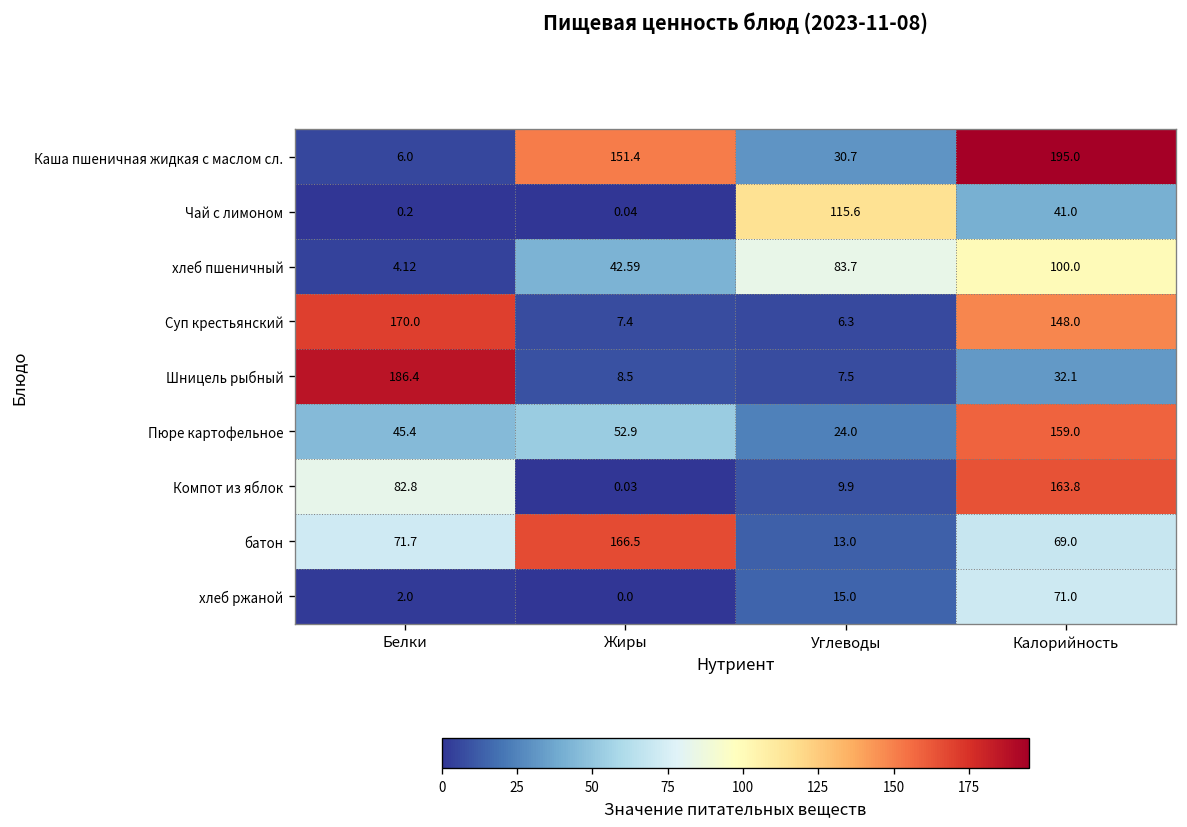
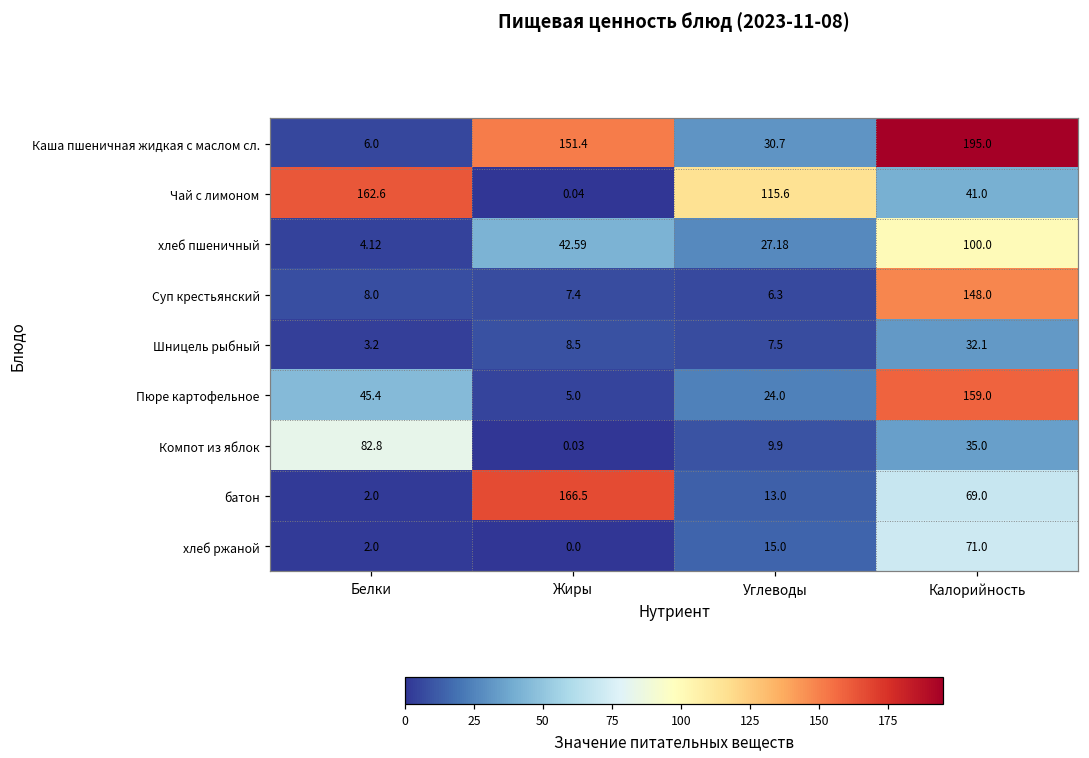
  {
    "Каша пшеничная жидкая с маслом сл.": {
      "Белки": 6.0,
      "Жиры": 151.4,
      "Углеводы": 30.7,
      "Калорийность": 195.0
    },
    "Чай с лимоном": {
-     "Белки": 0.2,
+     "Белки": 162.6,
      "Жиры": 0.04,
      "Углеводы": 115.6,
      "Калорийность": 41.0
    },
    "хлеб пшеничный": {
      "Белки": 4.12,
      "Жиры": 42.59,
-     "Углеводы": 83.7,
+     "Углеводы": 27.18,
      "Калорийность": 100.0
    },
    "Суп крестьянский": {
-     "Белки": 170.0,
+     "Белки": 8.0,
      "Жиры": 7.4,
      "Углеводы": 6.3,
      "Калорийность": 148.0
    },
    "Шницель рыбный": {
-     "Белки": 186.4,
+     "Белки": 3.2,
      "Жиры": 8.5,
      "Углеводы": 7.5,
      "Калорийность": 32.1
    },
    "Пюре картофельное": {
      "Белки": 45.4,
-     "Жиры": 52.9,
+     "Жиры": 5.0,
      "Углеводы": 24.0,
      "Калорийность": 159.0
    },
    "Компот из яблок": {
      "Белки": 82.8,
      "Жиры": 0.03,
      "Углеводы": 9.9,
-     "Калорийность": 163.8
+     "Калорийность": 35.0
    },
    "батон": {
-     "Белки": 71.7,
+     "Белки": 2.0,
      "Жиры": 166.5,
      "Углеводы": 13.0,
      "Калорийность": 69.0
    },
    "хлеб ржаной": {
      "Белки": 2.0,
      "Жиры": 0.0,
      "Углеводы": 15.0,
      "Калорийность": 71.0
    }
  }
